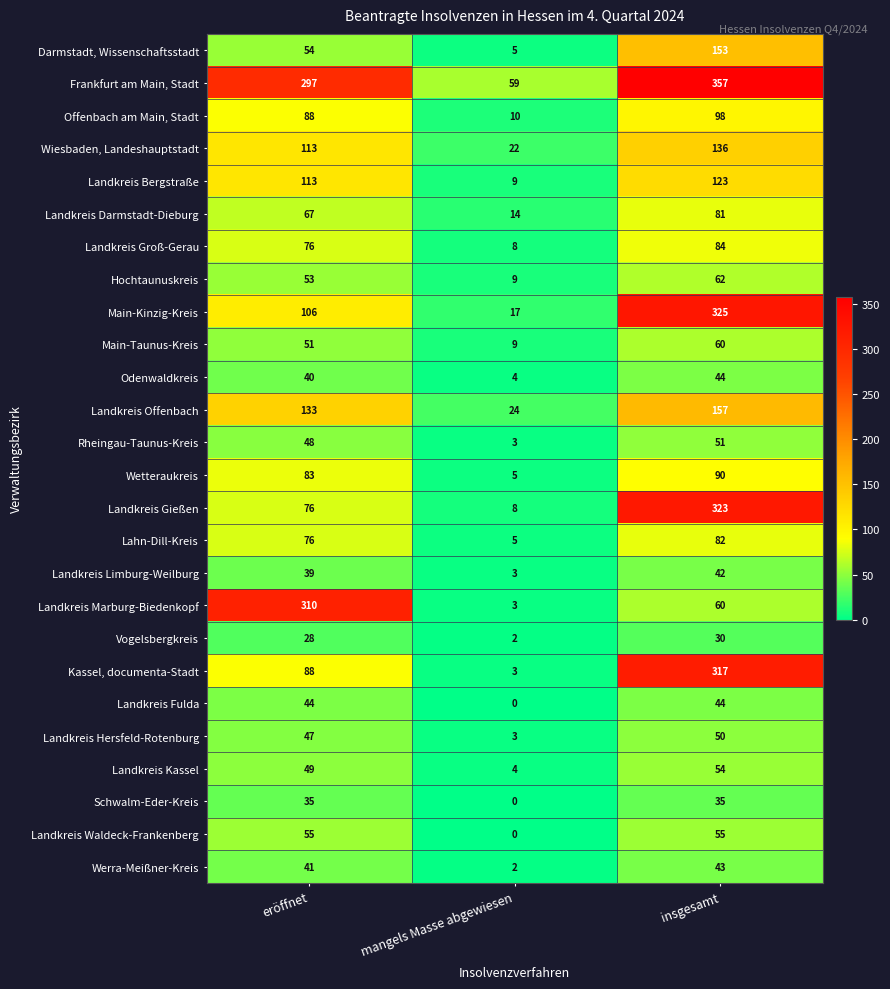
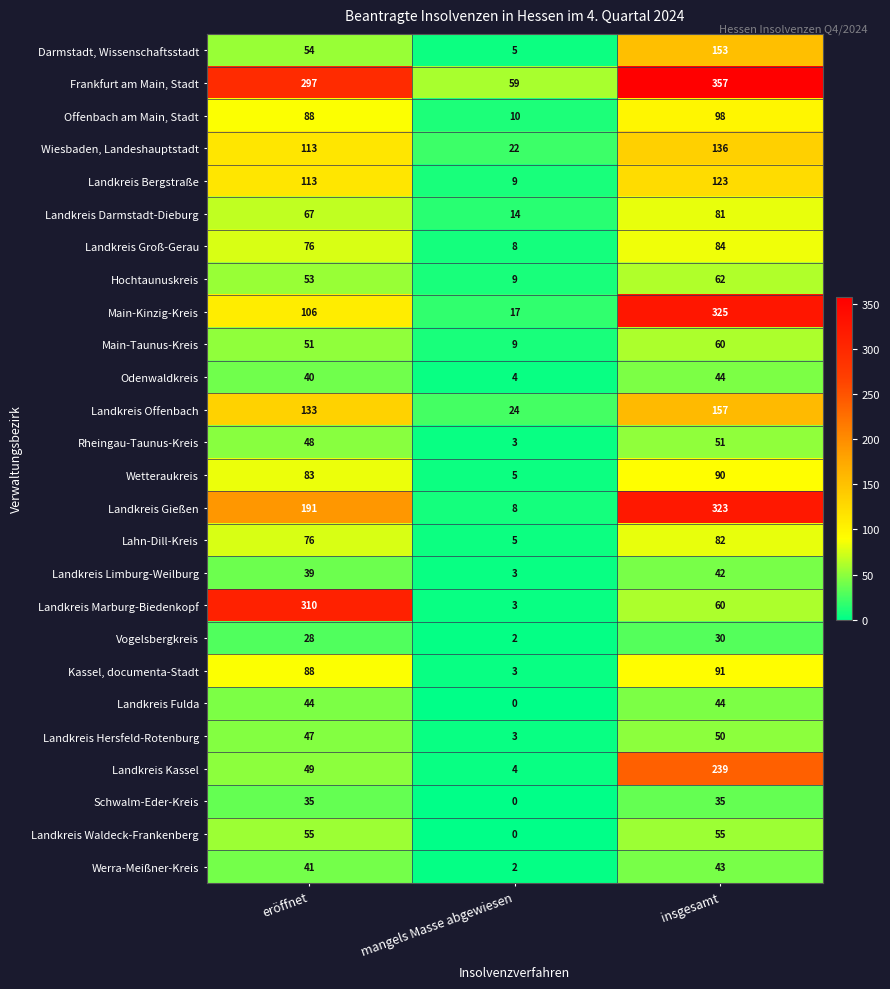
  {
    "Darmstadt, Wissenschaftsstadt": {
      "eröffnet": 54,
      "mangels Masse abgewiesen": 5,
      "insgesamt": 153
    },
    "Frankfurt am Main, Stadt": {
      "eröffnet": 297,
      "mangels Masse abgewiesen": 59,
      "insgesamt": 357
    },
    "Offenbach am Main, Stadt": {
      "eröffnet": 88,
      "mangels Masse abgewiesen": 10,
      "insgesamt": 98
    },
    "Wiesbaden, Landeshauptstadt": {
      "eröffnet": 113,
      "mangels Masse abgewiesen": 22,
      "insgesamt": 136
    },
    "Landkreis Bergstraße": {
      "eröffnet": 113,
      "mangels Masse abgewiesen": 9,
      "insgesamt": 123
    },
    "Landkreis Darmstadt-Dieburg": {
      "eröffnet": 67,
      "mangels Masse abgewiesen": 14,
      "insgesamt": 81
    },
    "Landkreis Groß-Gerau": {
      "eröffnet": 76,
      "mangels Masse abgewiesen": 8,
      "insgesamt": 84
    },
    "Hochtaunuskreis": {
      "eröffnet": 53,
      "mangels Masse abgewiesen": 9,
      "insgesamt": 62
    },
    "Main-Kinzig-Kreis": {
      "eröffnet": 106,
      "mangels Masse abgewiesen": 17,
      "insgesamt": 325
    },
    "Main-Taunus-Kreis": {
      "eröffnet": 51,
      "mangels Masse abgewiesen": 9,
      "insgesamt": 60
    },
    "Odenwaldkreis": {
      "eröffnet": 40,
      "mangels Masse abgewiesen": 4,
      "insgesamt": 44
    },
    "Landkreis Offenbach": {
      "eröffnet": 133,
      "mangels Masse abgewiesen": 24,
      "insgesamt": 157
    },
    "Rheingau-Taunus-Kreis": {
      "eröffnet": 48,
      "mangels Masse abgewiesen": 3,
      "insgesamt": 51
    },
    "Wetteraukreis": {
      "eröffnet": 83,
      "mangels Masse abgewiesen": 5,
      "insgesamt": 90
    },
    "Landkreis Gießen": {
-     "eröffnet": 76,
+     "eröffnet": 191,
      "mangels Masse abgewiesen": 8,
      "insgesamt": 323
    },
    "Lahn-Dill-Kreis": {
      "eröffnet": 76,
      "mangels Masse abgewiesen": 5,
      "insgesamt": 82
    },
    "Landkreis Limburg-Weilburg": {
      "eröffnet": 39,
      "mangels Masse abgewiesen": 3,
      "insgesamt": 42
    },
    "Landkreis Marburg-Biedenkopf": {
      "eröffnet": 310,
      "mangels Masse abgewiesen": 3,
      "insgesamt": 60
    },
    "Vogelsbergkreis": {
      "eröffnet": 28,
      "mangels Masse abgewiesen": 2,
      "insgesamt": 30
    },
    "Kassel, documenta-Stadt": {
      "eröffnet": 88,
      "mangels Masse abgewiesen": 3,
-     "insgesamt": 317
+     "insgesamt": 91
    },
    "Landkreis Fulda": {
      "eröffnet": 44,
      "mangels Masse abgewiesen": 0,
      "insgesamt": 44
    },
    "Landkreis Hersfeld-Rotenburg": {
      "eröffnet": 47,
      "mangels Masse abgewiesen": 3,
      "insgesamt": 50
    },
    "Landkreis Kassel": {
      "eröffnet": 49,
      "mangels Masse abgewiesen": 4,
-     "insgesamt": 54
+     "insgesamt": 239
    },
    "Schwalm-Eder-Kreis": {
      "eröffnet": 35,
      "mangels Masse abgewiesen": 0,
      "insgesamt": 35
    },
    "Landkreis Waldeck-Frankenberg": {
      "eröffnet": 55,
      "mangels Masse abgewiesen": 0,
      "insgesamt": 55
    },
    "Werra-Meißner-Kreis": {
      "eröffnet": 41,
      "mangels Masse abgewiesen": 2,
      "insgesamt": 43
    }
  }
